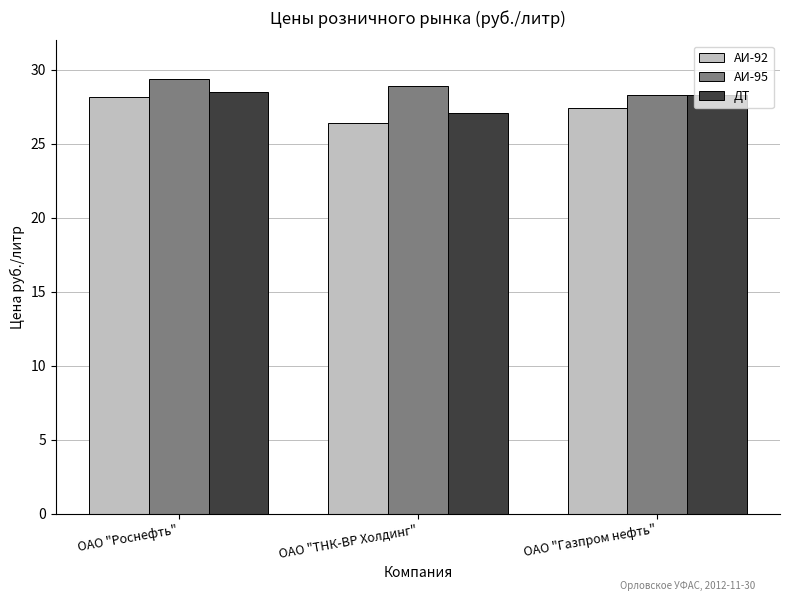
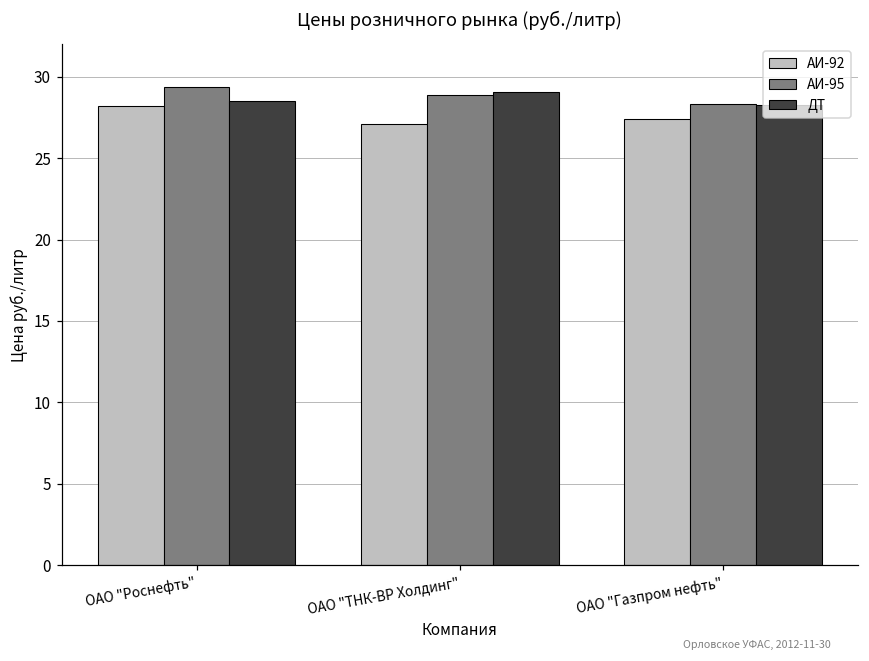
  {
    "АИ-92": {
      "ОАО \"Роснефть\"": 28.2,
-     "ОАО \"ТНК-ВР Холдинг\"": 26.4,
+     "ОАО \"ТНК-ВР Холдинг\"": 27.1,
      "ОАО \"Газпром нефть\"": 27.4
    },
    "АИ-95": {
      "ОАО \"Роснефть\"": 29.4,
      "ОАО \"ТНК-ВР Холдинг\"": 28.9,
      "ОАО \"Газпром нефть\"": 28.3
    },
    "ДТ": {
      "ОАО \"Роснефть\"": 28.5,
-     "ОАО \"ТНК-ВР Холдинг\"": 27.1
+     "ОАО \"ТНК-ВР Холдинг\"": 29.1
    }
  }
